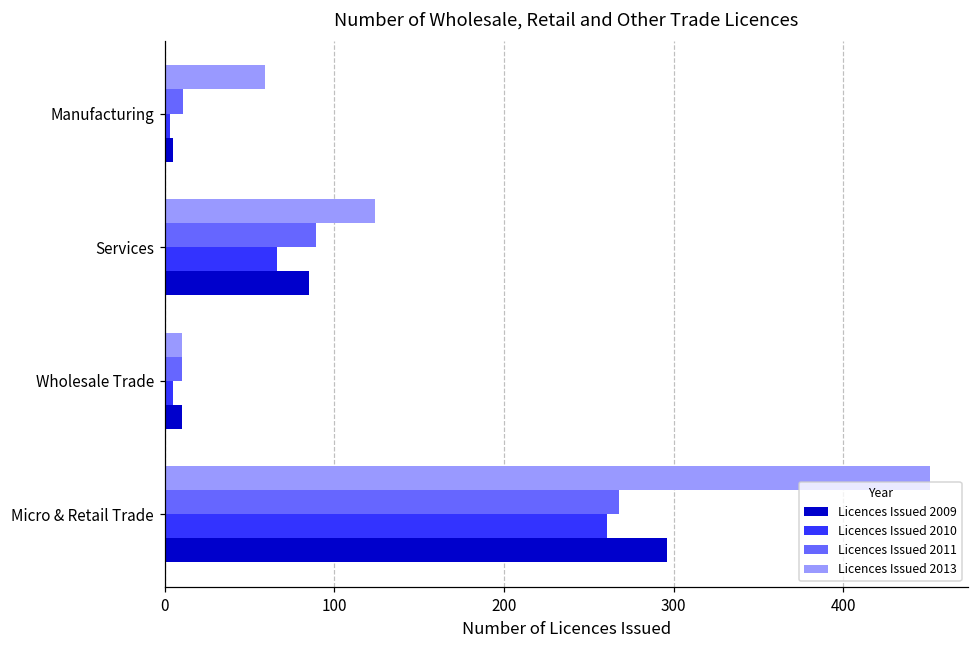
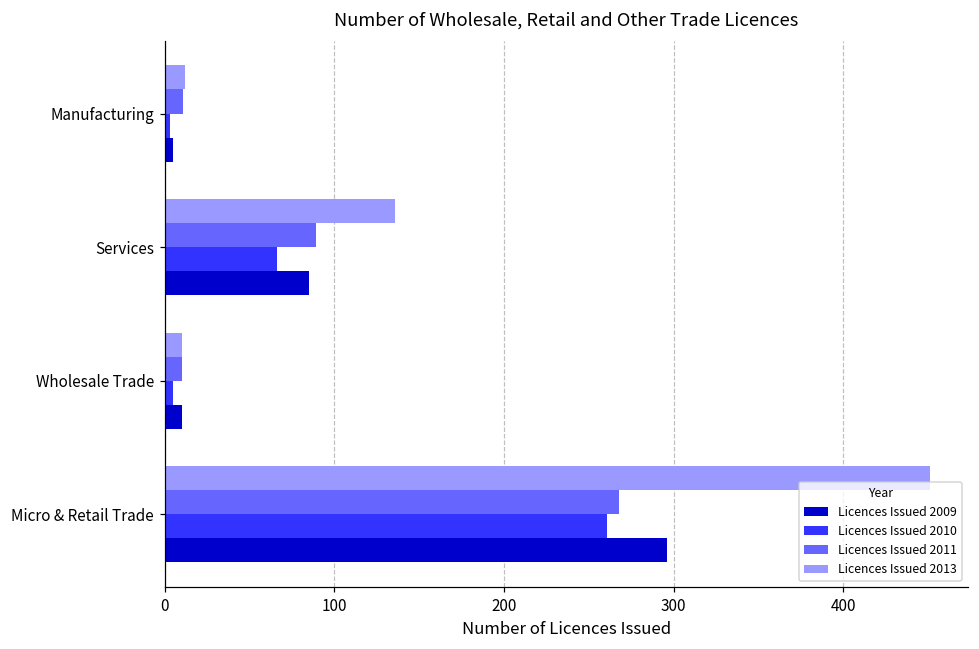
  {
    "Licences Issued 2009": {
      "Manufacturing": 5,
      "Services": 85,
      "Wholesale Trade": 10,
      "Micro & Retail Trade": 296
    },
    "Licences Issued 2010": {
      "Manufacturing": 3,
      "Services": 66,
      "Wholesale Trade": 5,
      "Micro & Retail Trade": 261
    },
    "Licences Issued 2011": {
      "Manufacturing": 11,
      "Services": 89,
      "Wholesale Trade": 10,
      "Micro & Retail Trade": 268
    },
    "Licences Issued 2013": {
-     "Manufacturing": 59,
-     "Services": 124,
+     "Manufacturing": 12,
+     "Services": 136,
      "Wholesale Trade": 10,
      "Micro & Retail Trade": 451
    }
  }
